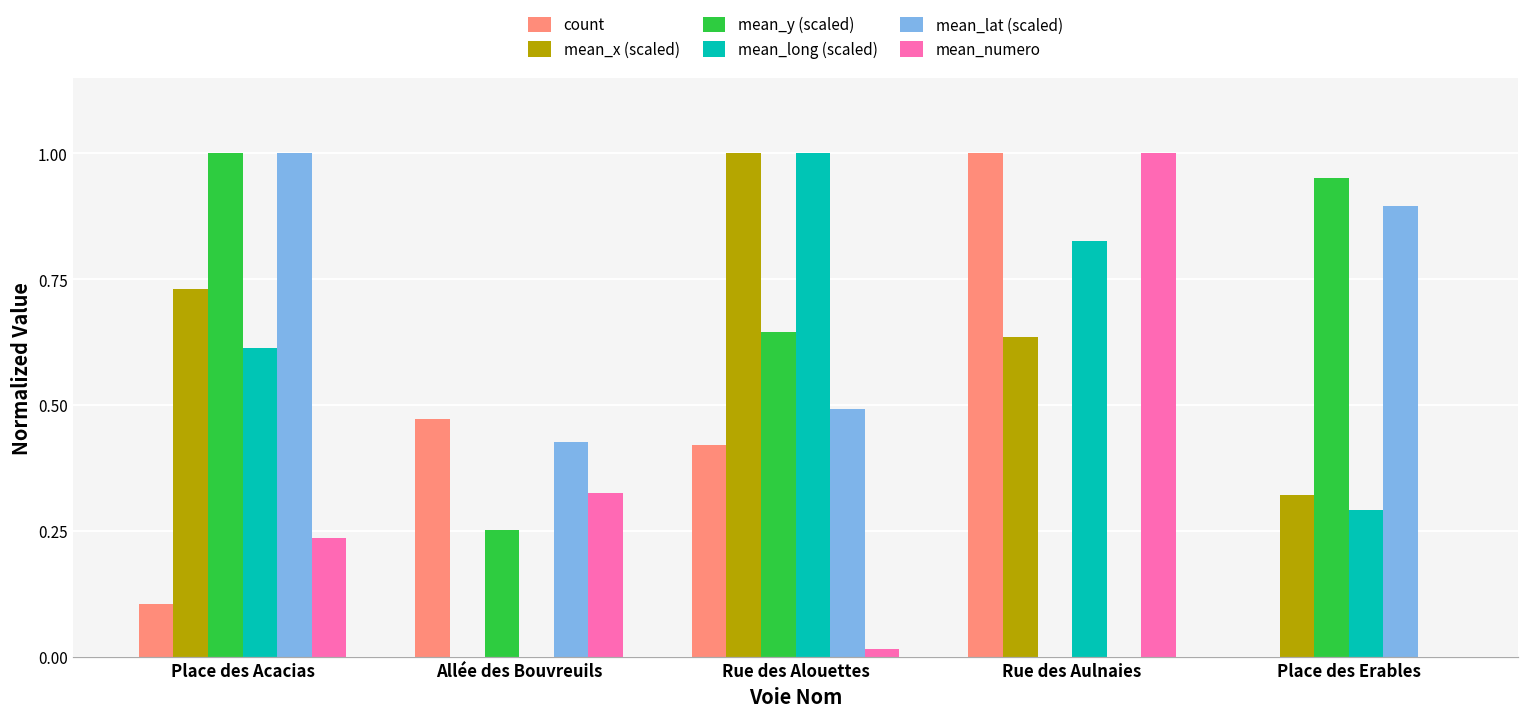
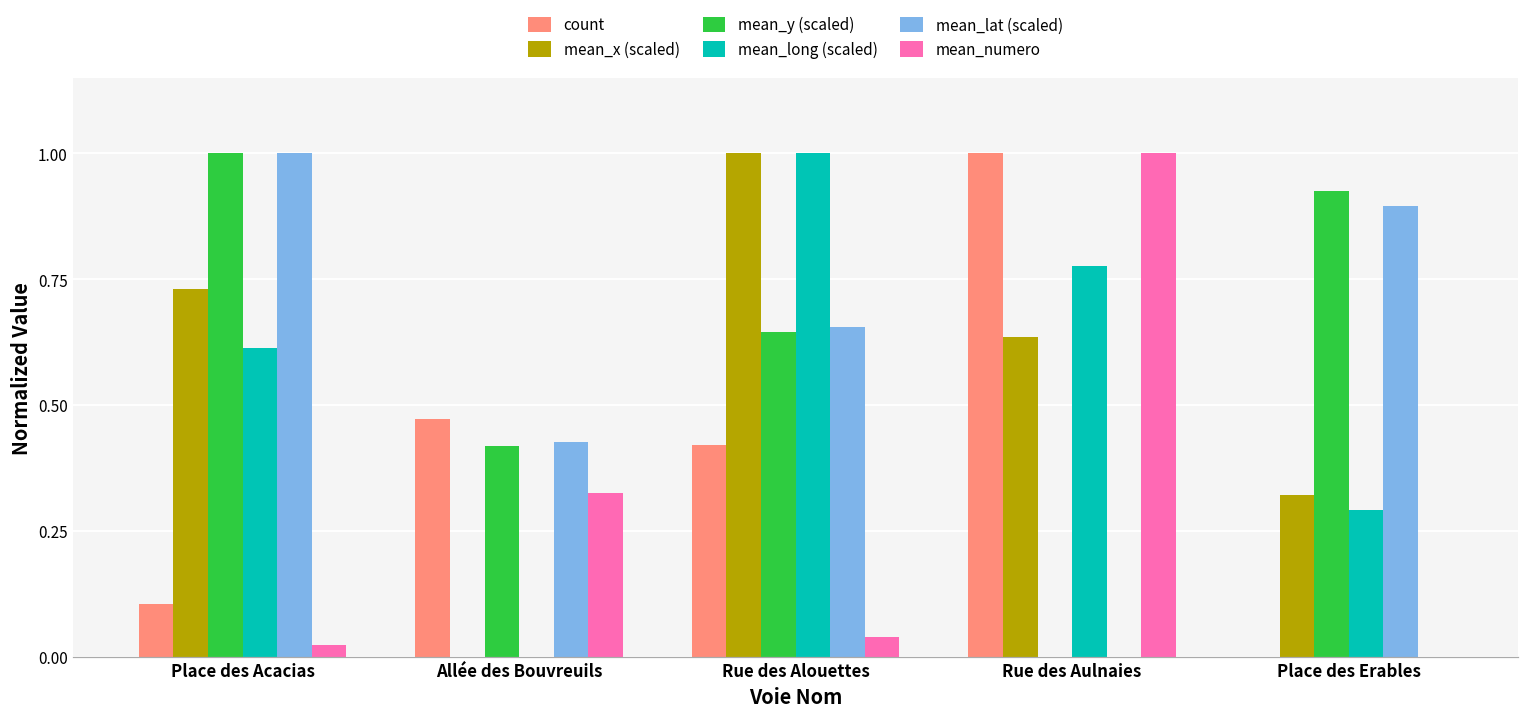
  {
    "count": {
      "Place des Acacias": 0.11,
      "Allée des Bouvreuils": 0.47,
      "Rue des Alouettes": 0.42,
      "Rue des Aulnaies": 1.00,
      "Place des Erables": 0.00
    },
    "mean_x (scaled)": {
      "Place des Acacias": 0.73,
      "Allée des Bouvreuils": 0.00,
      "Rue des Alouettes": 1.00,
      "Rue des Aulnaies": 0.64,
      "Place des Erables": 0.32
    },
    "mean_y (scaled)": {
      "Place des Acacias": 1.00,
-     "Allée des Bouvreuils": 0.25,
+     "Allée des Bouvreuils": 0.42,
      "Rue des Alouettes": 0.65,
      "Rue des Aulnaies": 0.00,
-     "Place des Erables": 0.95
+     "Place des Erables": 0.92
    },
    "mean_long (scaled)": {
      "Place des Acacias": 0.61,
      "Allée des Bouvreuils": 0.00,
      "Rue des Alouettes": 1.00,
-     "Rue des Aulnaies": 0.83,
+     "Rue des Aulnaies": 0.78,
      "Place des Erables": 0.29
    },
    "mean_lat (scaled)": {
      "Place des Acacias": 1.00,
      "Allée des Bouvreuils": 0.43,
-     "Rue des Alouettes": 0.49,
+     "Rue des Alouettes": 0.65,
      "Rue des Aulnaies": 0.00,
      "Place des Erables": 0.90
    },
    "mean_numero": {
-     "Place des Acacias": 0.24,
+     "Place des Acacias": 0.02,
      "Allée des Bouvreuils": 0.32,
-     "Rue des Alouettes": 0.02,
+     "Rue des Alouettes": 0.04,
      "Rue des Aulnaies": 1.00,
      "Place des Erables": 0.00
    }
  }
